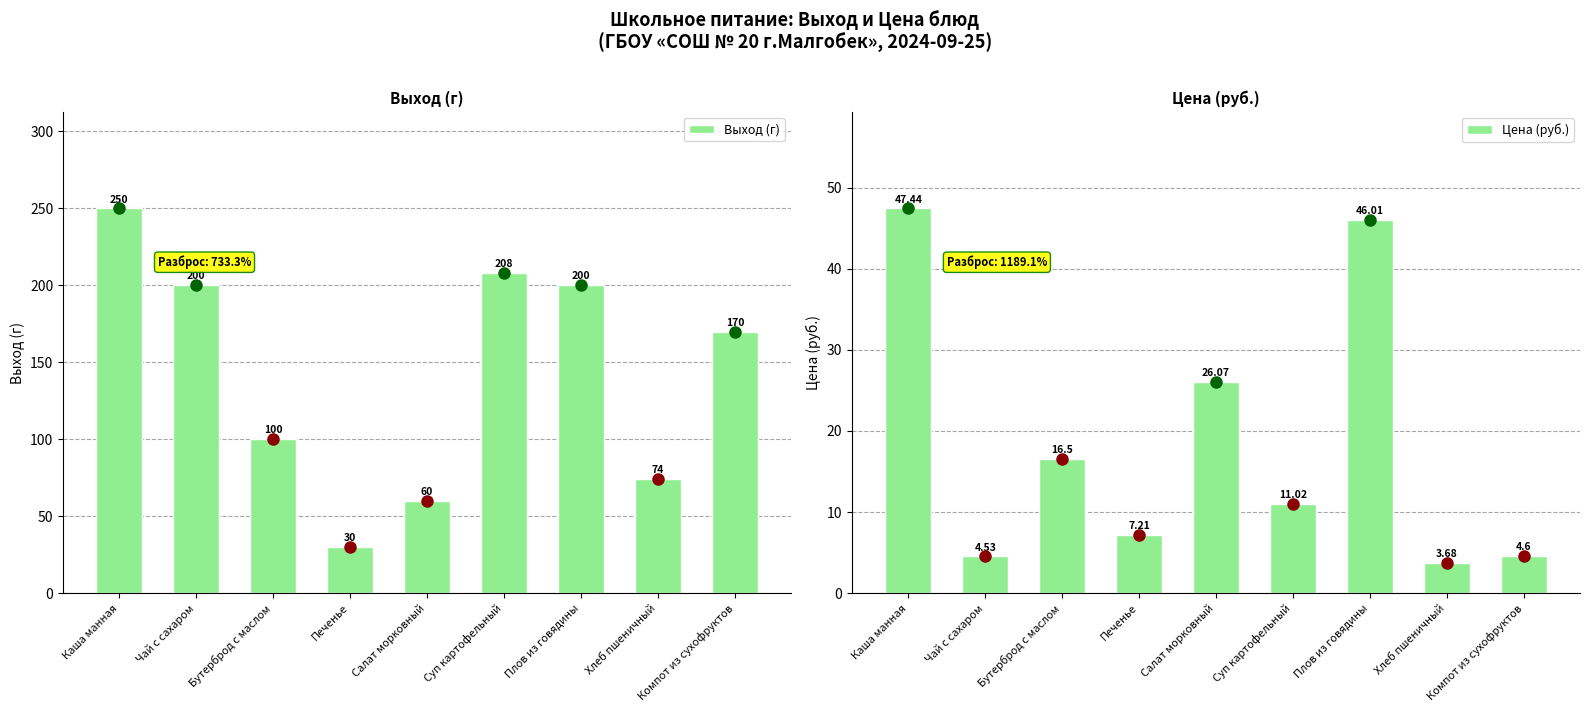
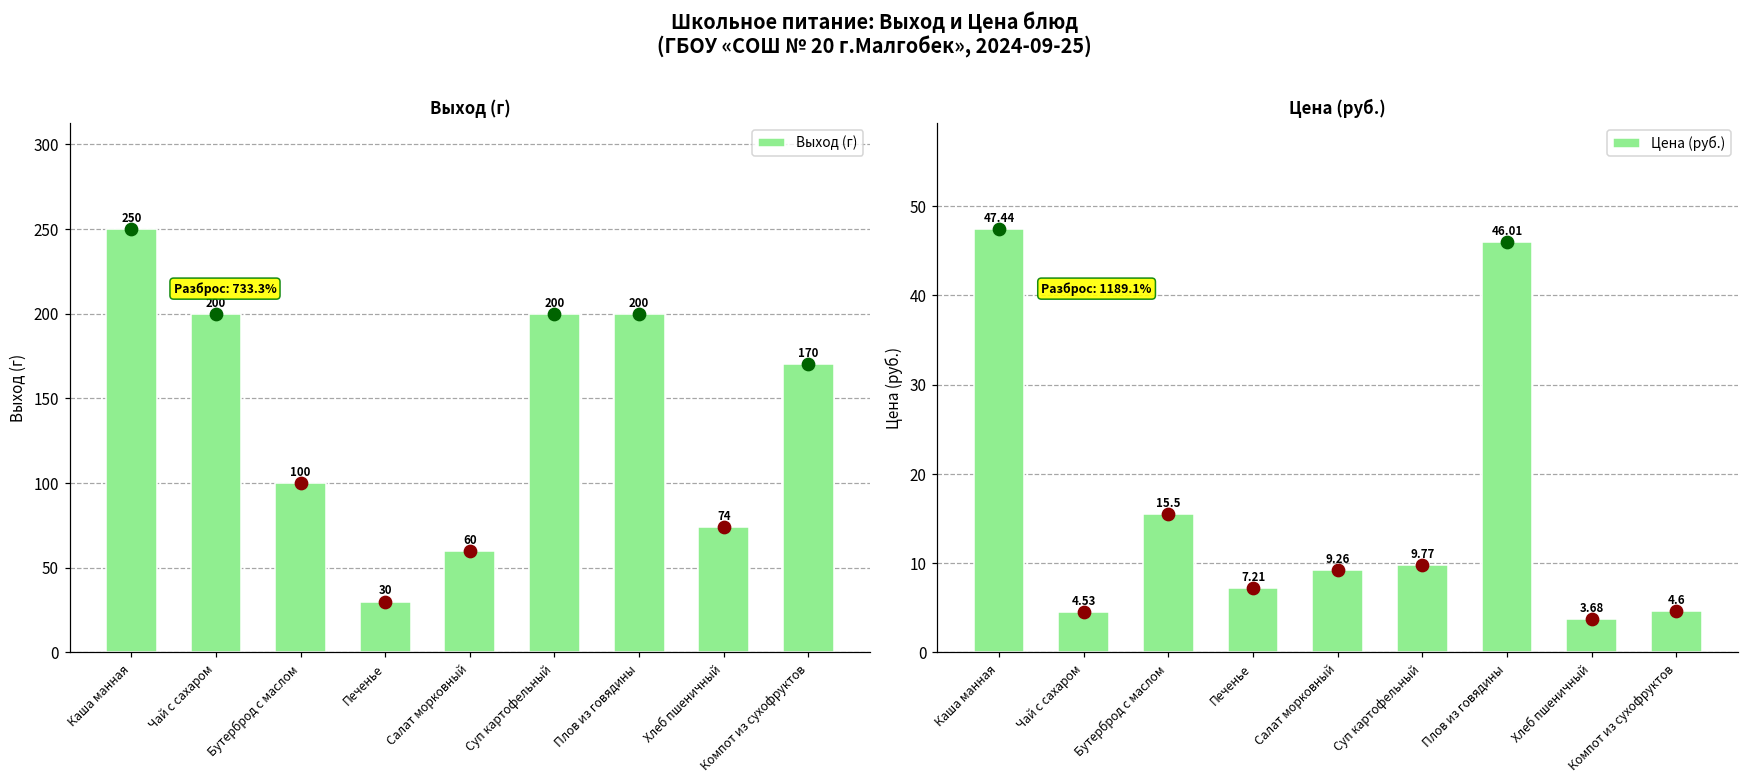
  {
    "Выход (г)": {
      "Выход (г)": {
        "Каша манная": 250,
        "Бутерброд с маслом": 100,
        "Печенье": 30,
        "Салат морковный": 60,
-       "Суп картофельный": 208,
+       "Суп картофельный": 200,
        "Плов из говядины": 200,
        "Хлеб пшеничный": 74,
        "Компот из сухофруктов": 170
      }
    },
    "Цена (руб.)": {
      "Цена (руб.)": {
        "Каша манная": 47.44,
        "Чай с сахаром": 4.53,
-       "Бутерброд с маслом": 16.5,
+       "Бутерброд с маслом": 15.5,
        "Печенье": 7.21,
-       "Салат морковный": 26.07,
-       "Суп картофельный": 11.02,
+       "Салат морковный": 9.26,
+       "Суп картофельный": 9.77,
        "Плов из говядины": 46.01,
        "Хлеб пшеничный": 3.68,
        "Компот из сухофруктов": 4.6
      }
    }
  }
